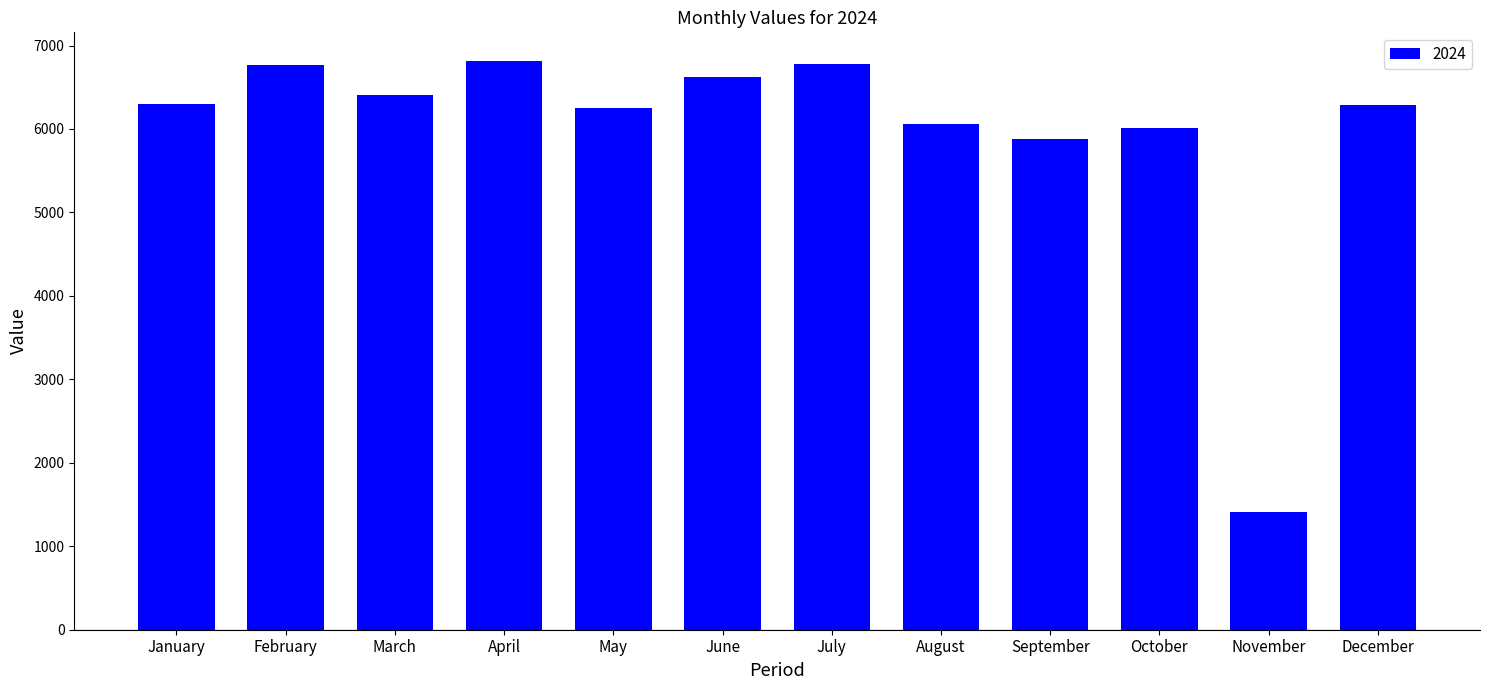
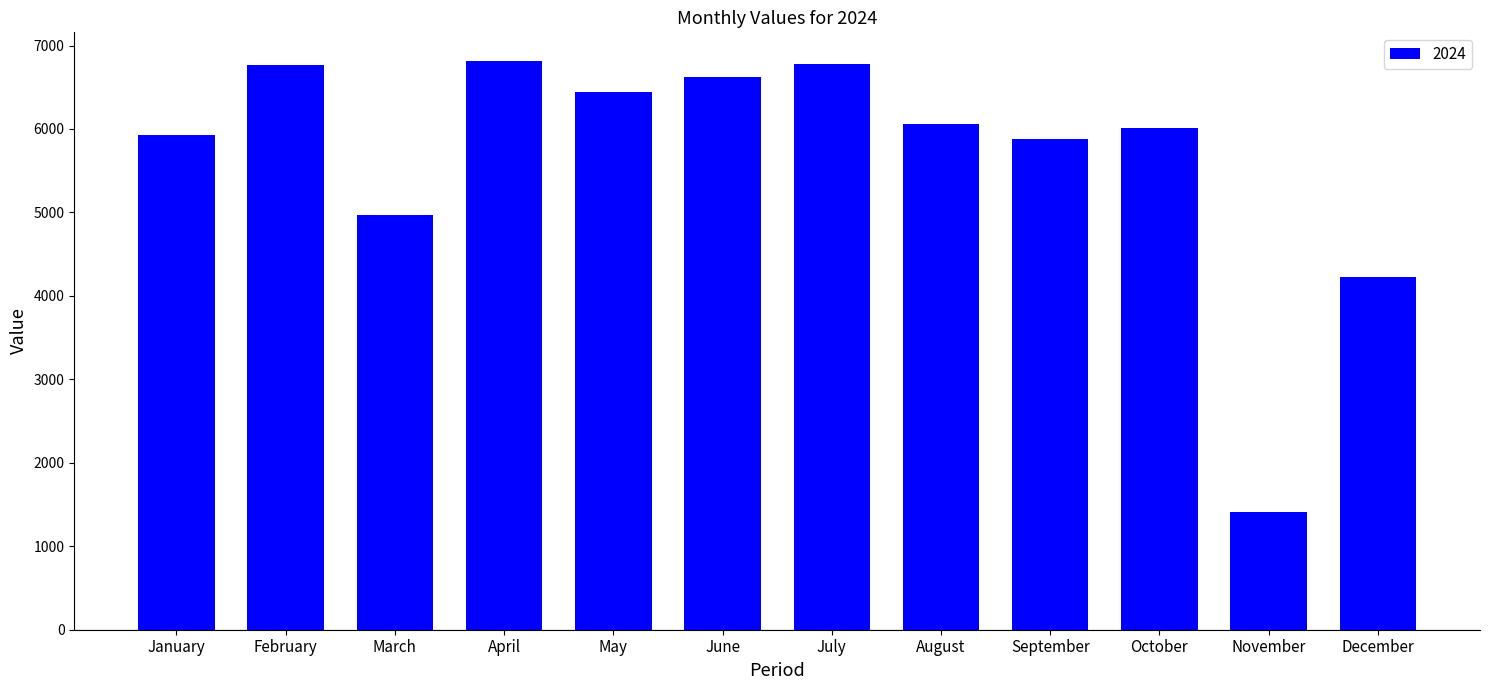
  {
-   "January": 6300,
+   "January": 5900,
    "February": 6800,
-   "March": 6400,
+   "March": 5000,
    "April": 6800,
-   "May": 6300,
+   "May": 6400,
    "June": 6600,
    "July": 6800,
    "August": 6100,
    "September": 5900,
    "October": 6000,
    "November": 1400,
-   "December": 6300
+   "December": 4200
  }
